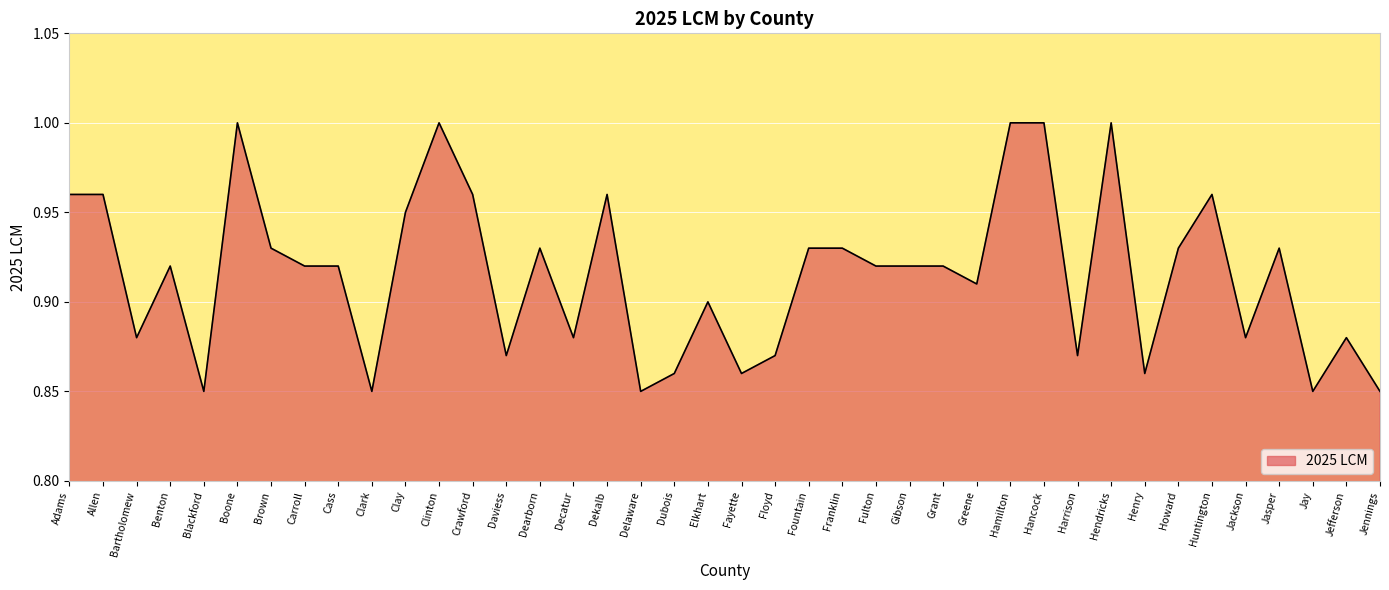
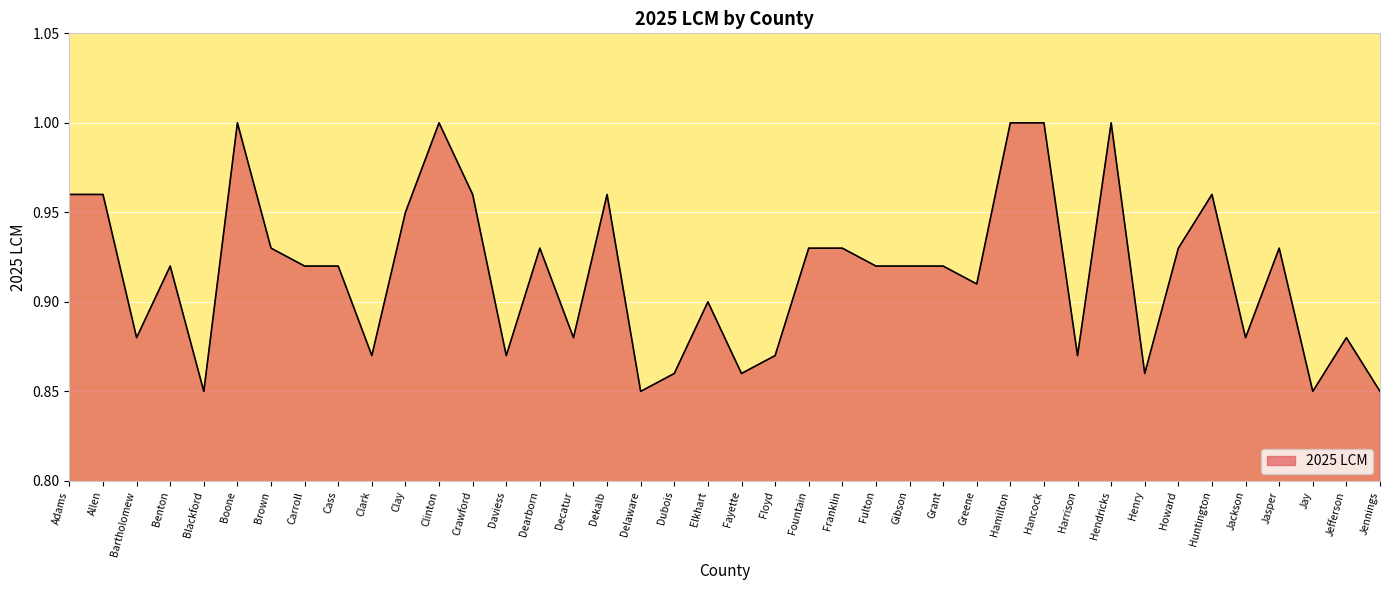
  {
    "Adams": 0.96,
    "Allen": 0.96,
    "Bartholomew": 0.88,
    "Benton": 0.92,
    "Blackford": 0.85,
    "Boone": 1.00,
    "Brown": 0.93,
    "Carroll": 0.92,
    "Cass": 0.92,
-   "Clark": 0.85,
+   "Clark": 0.87,
    "Clay": 0.95,
    "Clinton": 1.00,
    "Crawford": 0.96,
    "Daviess": 0.87,
    "Dearborn": 0.93,
    "Decatur": 0.88,
    "Dekalb": 0.96,
    "Delaware": 0.85,
    "Dubois": 0.86,
    "Elkhart": 0.90,
    "Fayette": 0.86,
    "Floyd": 0.87,
    "Fountain": 0.93,
    "Franklin": 0.93,
    "Fulton": 0.92,
    "Gibson": 0.92,
    "Grant": 0.92,
    "Greene": 0.91,
    "Hamilton": 1.00,
    "Hancock": 1.00,
    "Harrison": 0.87,
    "Hendricks": 1.00,
    "Henry": 0.86,
    "Howard": 0.93,
    "Huntington": 0.96,
    "Jackson": 0.88,
    "Jasper": 0.93,
    "Jay": 0.85,
    "Jefferson": 0.88,
    "Jennings": 0.85
  }
